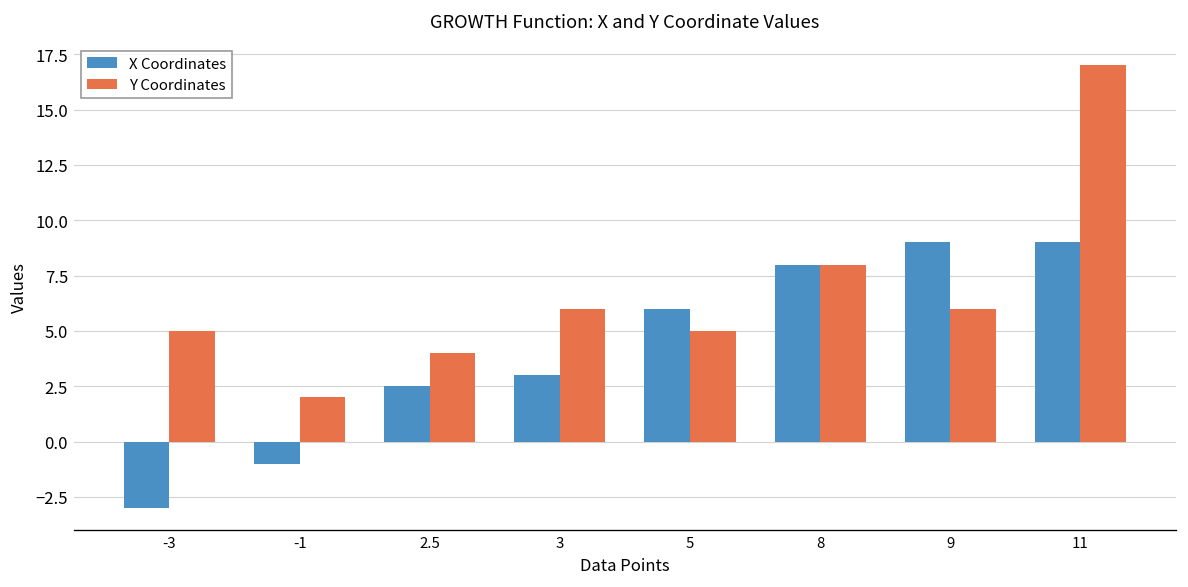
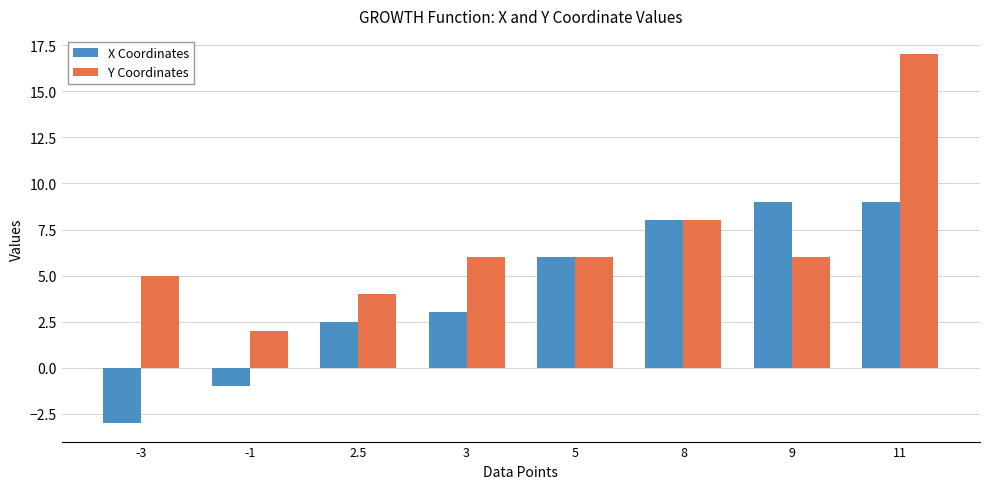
  {
    "X Coordinates": {
      "-3": -3,
      "-1": -1,
      "2.5": 2.5,
      "3": 3,
      "5": 6,
      "8": 8,
      "9": 9,
      "11": 9
    },
    "Y Coordinates": {
      "-3": 5,
      "-1": 2,
      "2.5": 4,
      "3": 6,
-     "5": 5,
+     "5": 6,
      "8": 8,
      "9": 6,
      "11": 17
    }
  }
